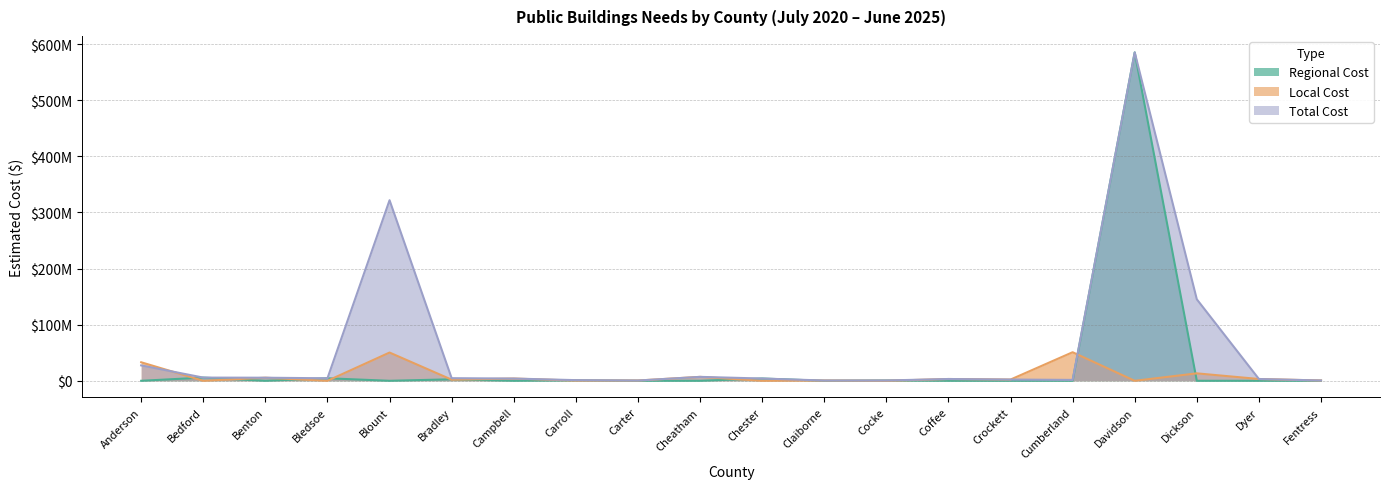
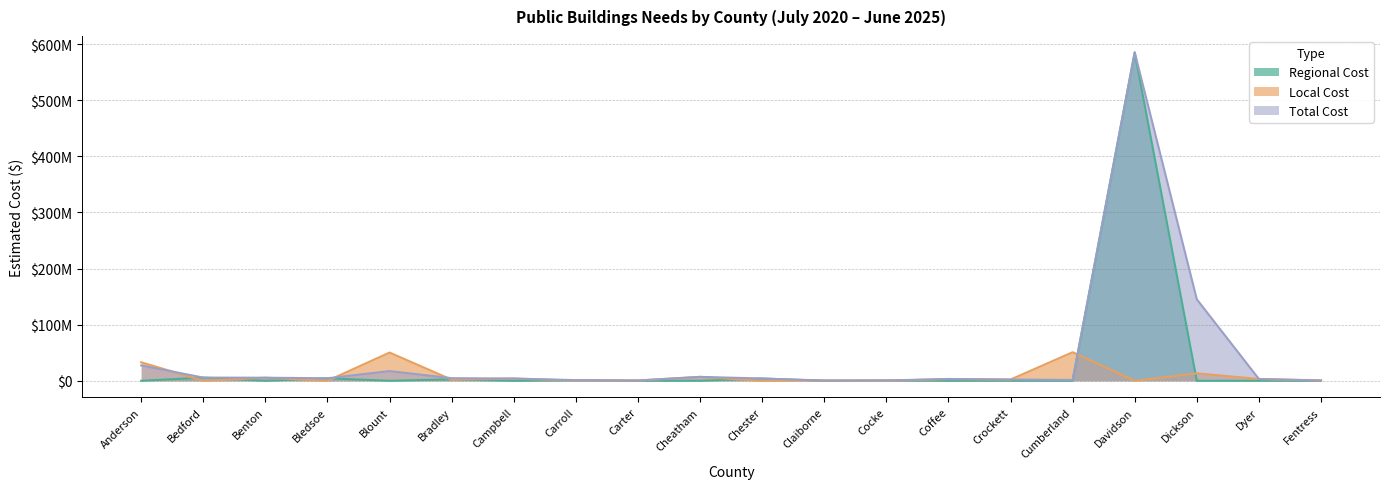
  {
    "Regional Cost": {
      "Anderson": "$0",
      "Benton": "$0",
      "Blount": "$0",
      "Cheatham": "$0",
      "Dickson": "$0"
    },
    "Local Cost": {
      "Anderson": "$30000000",
      "Bedford": "$0",
      "Blount": "$50000000",
      "Cumberland": "$50000000",
      "Davidson": "$0",
      "Dickson": "$10000000"
    },
    "Total Cost": {
      "Anderson": "$30000000",
-     "Blount": "$320000000",
+     "Blount": "$20000000",
      "Dickson": "$150000000"
    }
  }
